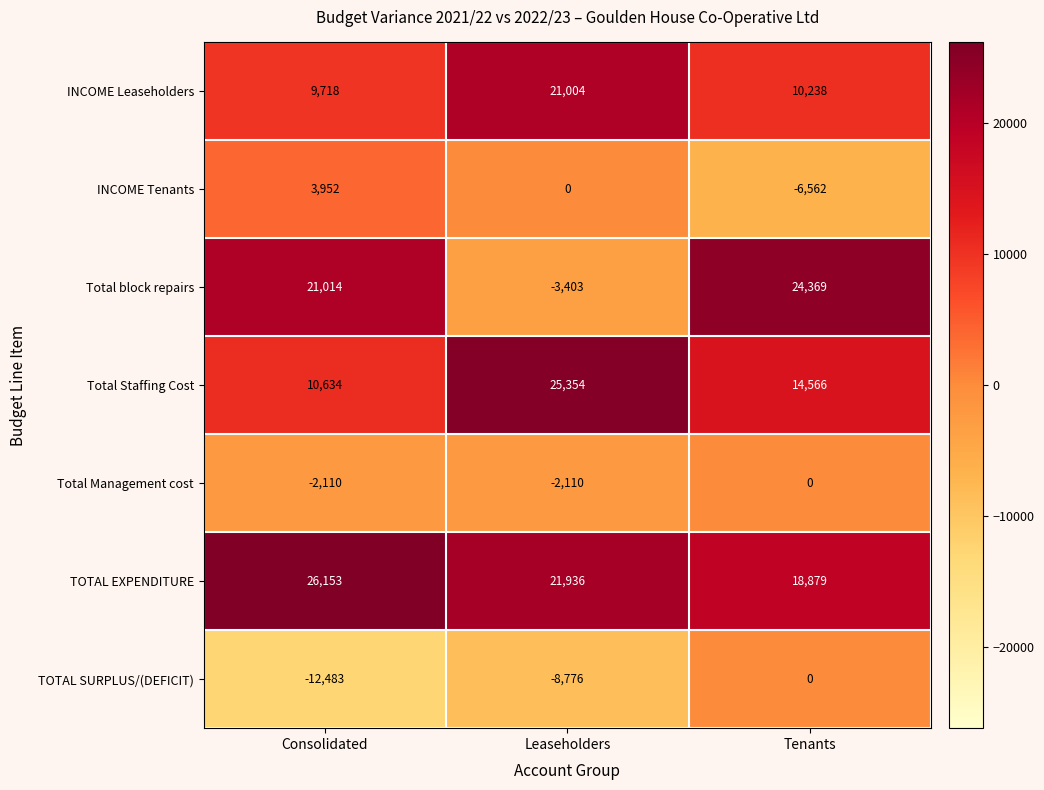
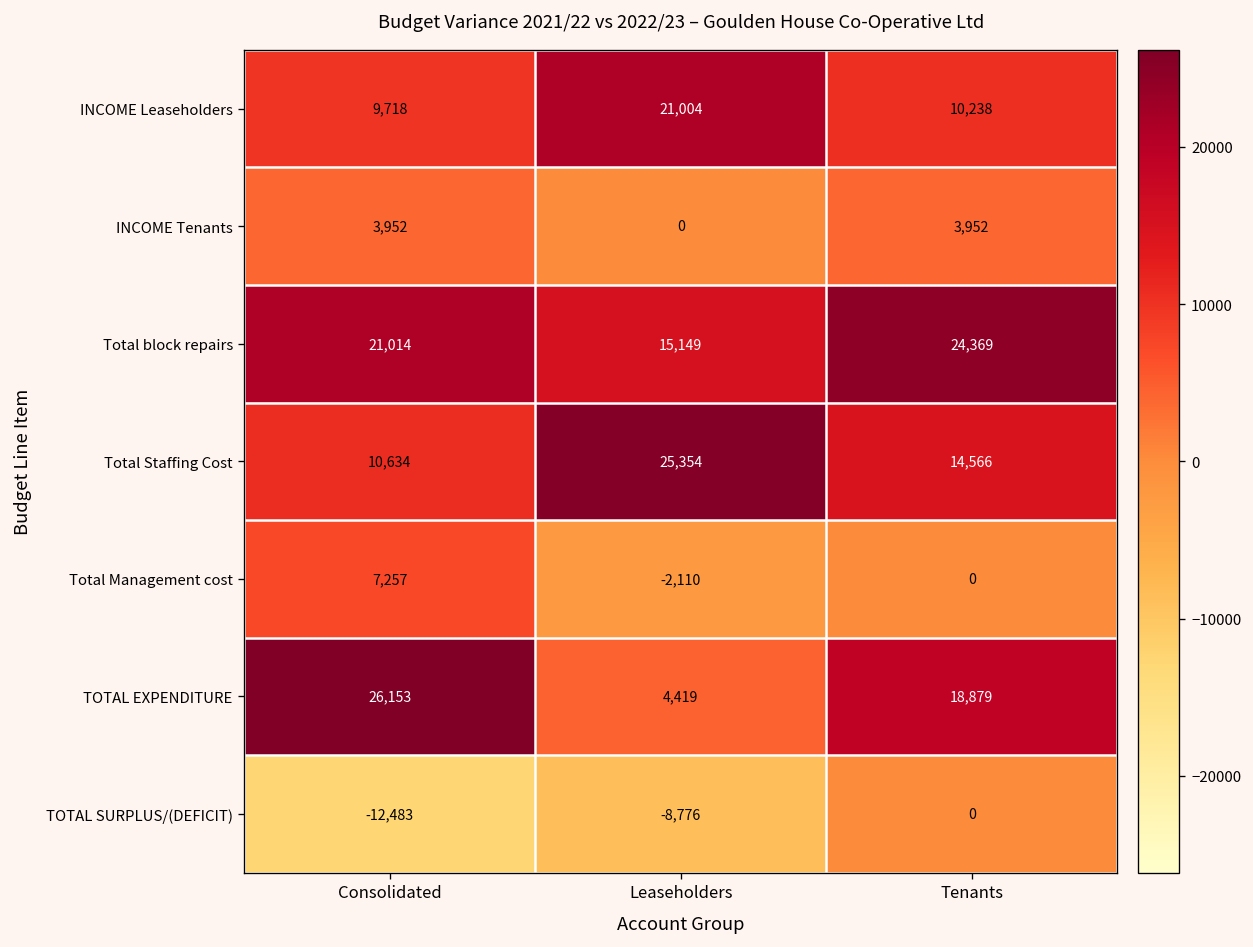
  {
    "INCOME Leaseholders": {
      "Consolidated": "9,718",
      "Leaseholders": "21,004",
      "Tenants": "10,238"
    },
    "INCOME Tenants": {
      "Consolidated": "3,952",
      "Leaseholders": "0",
-     "Tenants": "-6,562"
+     "Tenants": "3,952"
    },
    "Total block repairs": {
      "Consolidated": "21,014",
-     "Leaseholders": "-3,403",
+     "Leaseholders": "15,149",
      "Tenants": "24,369"
    },
    "Total Staffing Cost": {
      "Consolidated": "10,634",
      "Leaseholders": "25,354",
      "Tenants": "14,566"
    },
    "Total Management cost": {
-     "Consolidated": "-2,110",
+     "Consolidated": "7,257",
      "Leaseholders": "-2,110",
      "Tenants": "0"
    },
    "TOTAL EXPENDITURE": {
      "Consolidated": "26,153",
-     "Leaseholders": "21,936",
+     "Leaseholders": "4,419",
      "Tenants": "18,879"
    },
    "TOTAL SURPLUS/(DEFICIT)": {
      "Consolidated": "-12,483",
      "Leaseholders": "-8,776",
      "Tenants": "0"
    }
  }
